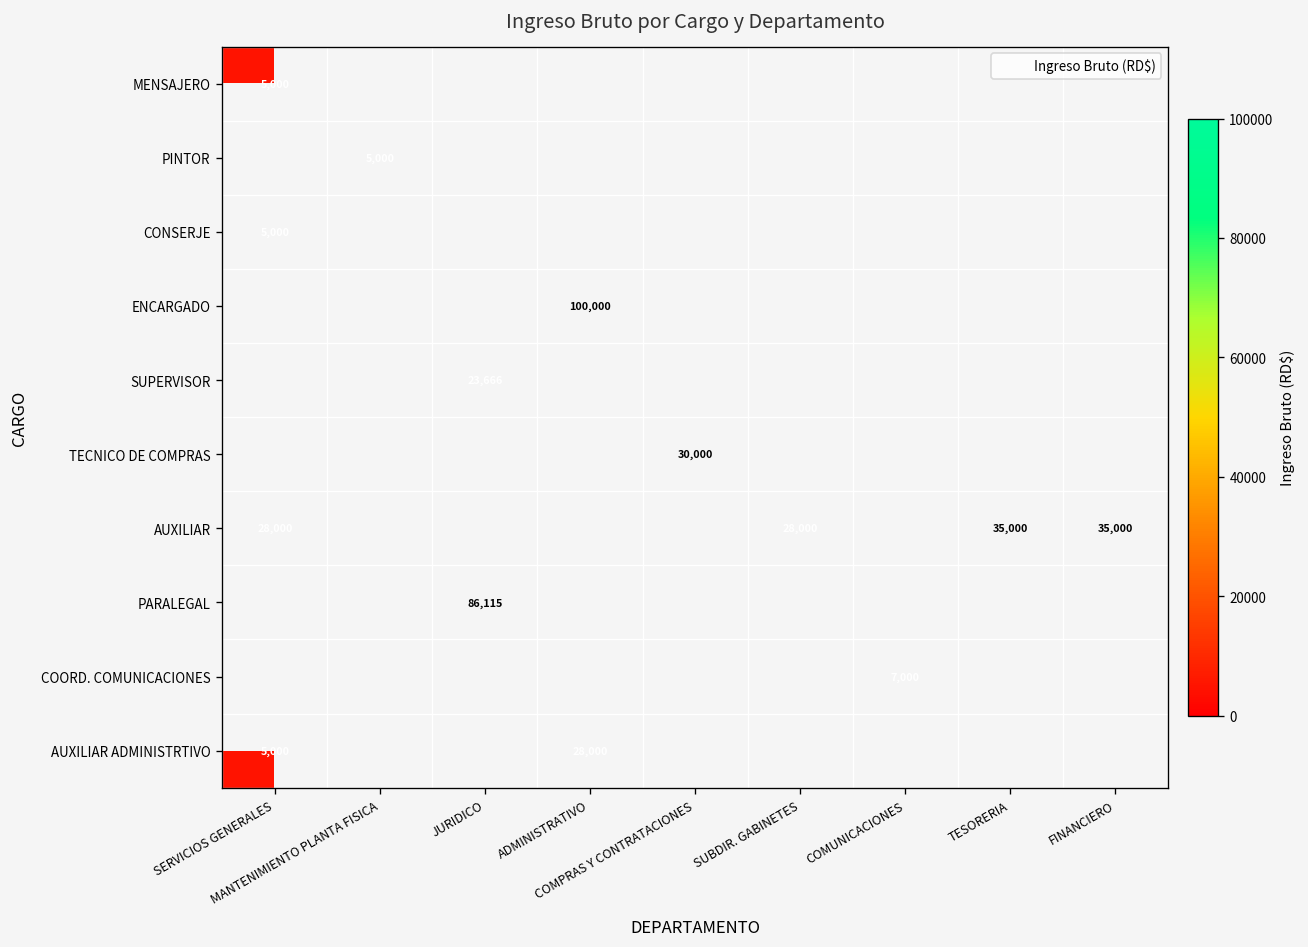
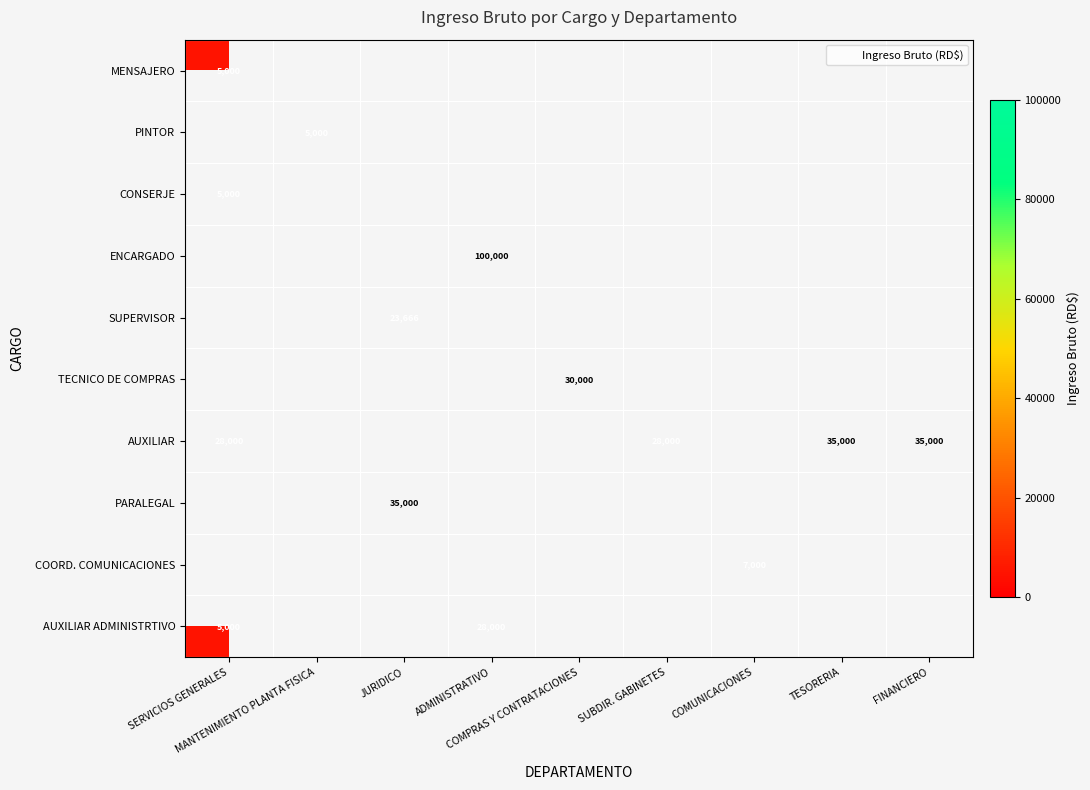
  {
    "ENCARGADO": {
      "ADMINISTRATIVO": "100,000"
    },
    "TECNICO DE COMPRAS": {
      "COMPRAS Y CONTRATACIONES": "30,000"
    },
    "AUXILIAR": {
      "TESORERIA": "35,000",
      "FINANCIERO": "35,000"
    },
    "PARALEGAL": {
-     "JURIDICO": "86,115"
+     "JURIDICO": "35,000"
    }
  }
